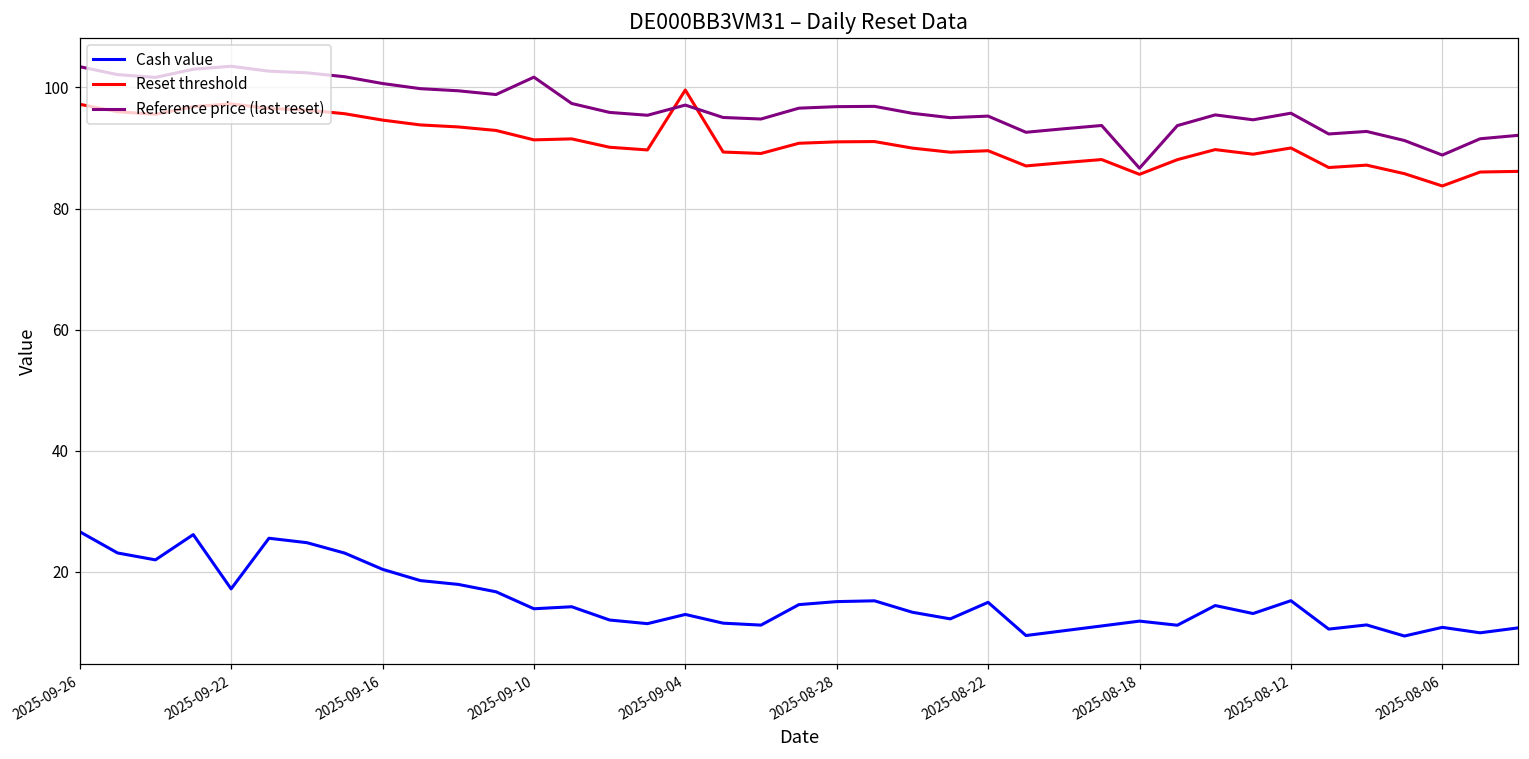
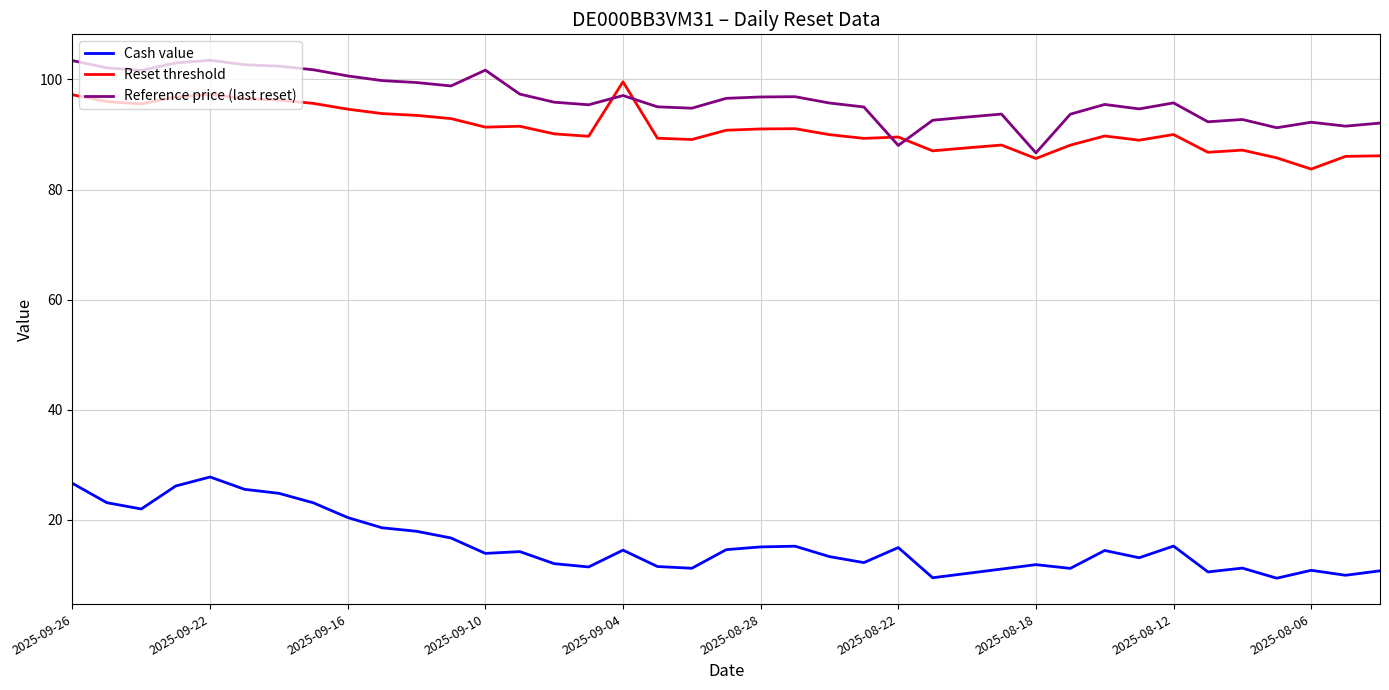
  {
    "Cash value": {
      "2025-09-26": 27,
-     "2025-09-22": 17,
+     "2025-09-22": 28,
      "2025-09-16": 20,
      "2025-09-10": 14,
-     "2025-09-04": 13,
+     "2025-09-04": 15,
      "2025-08-28": 15,
      "2025-08-22": 15,
      "2025-08-18": 12,
      "2025-08-12": 15,
      "2025-08-06": 11
    },
    "Reset threshold": {
      "2025-09-26": 97,
      "2025-09-16": 95,
      "2025-09-10": 91,
      "2025-09-04": 100,
      "2025-08-28": 91,
      "2025-08-22": 90,
      "2025-08-18": 86,
      "2025-08-12": 90,
      "2025-08-06": 84
    },
    "Reference price (last reset)": {
      "2025-09-26": 103,
      "2025-09-16": 101,
      "2025-09-10": 102,
      "2025-09-04": 97,
      "2025-08-28": 97,
-     "2025-08-22": 95,
+     "2025-08-22": 88,
      "2025-08-18": 87,
      "2025-08-12": 96,
-     "2025-08-06": 89
+     "2025-08-06": 92
    }
  }
